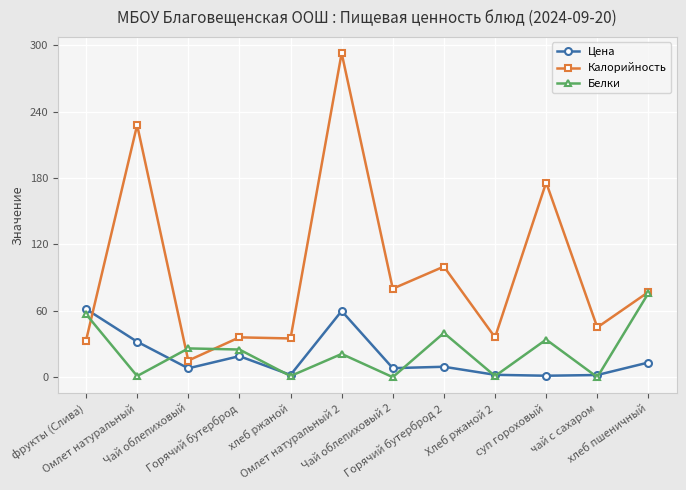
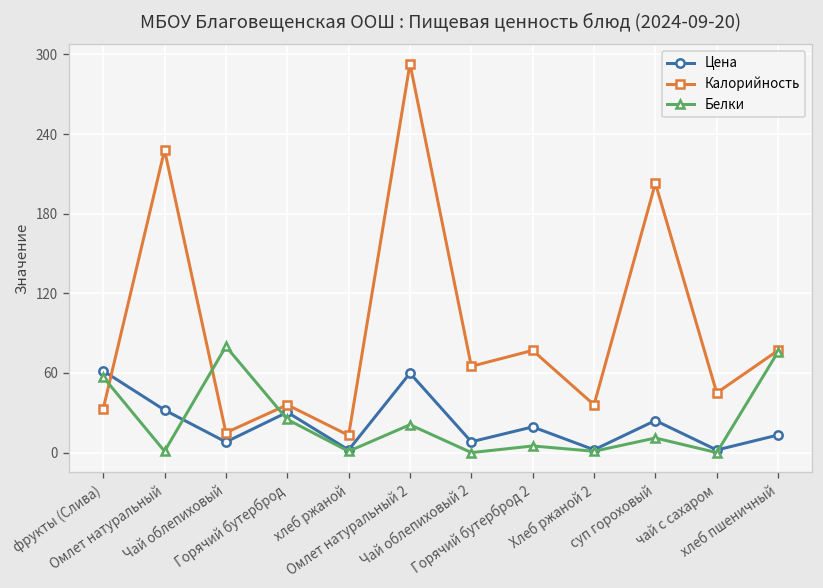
  {
    "Цена": {
      "фрукты (Слива)": 62,
      "Омлет натуральный": 32,
      "Чай облепиховый": 8,
-     "Горячий бутерброд": 19,
+     "Горячий бутерброд": 30,
      "Омлет натуральный 2": 60,
      "Чай облепиховый 2": 8,
-     "Горячий бутерброд 2": 9,
-     "суп гороховый": 1,
+     "Горячий бутерброд 2": 19,
+     "суп гороховый": 24,
      "хлеб пшеничный": 13
    },
    "Калорийность": {
      "фрукты (Слива)": 33,
      "Омлет натуральный": 228,
      "Чай облепиховый": 15,
      "Горячий бутерброд": 36,
-     "хлеб ржаной": 35,
+     "хлеб ржаной": 13,
      "Омлет натуральный 2": 293,
-     "Чай облепиховый 2": 80,
-     "Горячий бутерброд 2": 100,
+     "Чай облепиховый 2": 65,
+     "Горячий бутерброд 2": 77,
      "Хлеб ржаной 2": 36,
-     "суп гороховый": 176,
+     "суп гороховый": 203,
      "чай с сахаром": 45
    },
    "Белки": {
      "фрукты (Слива)": 57,
      "Омлет натуральный": 1,
-     "Чай облепиховый": 26,
+     "Чай облепиховый": 80,
      "Горячий бутерброд": 25,
      "Омлет натуральный 2": 21,
      "Чай облепиховый 2": 0,
-     "Горячий бутерброд 2": 40,
-     "суп гороховый": 34
+     "Горячий бутерброд 2": 5,
+     "суп гороховый": 11
    }
  }
